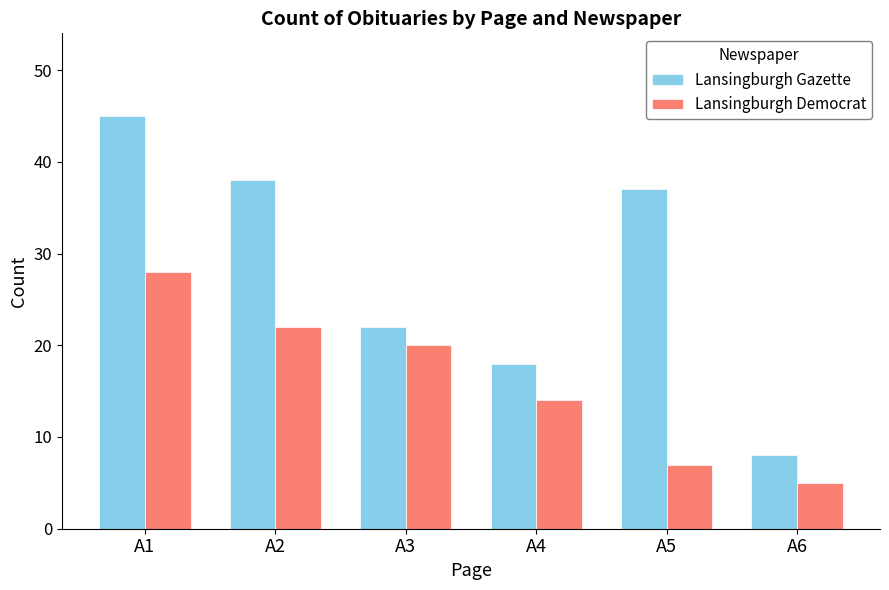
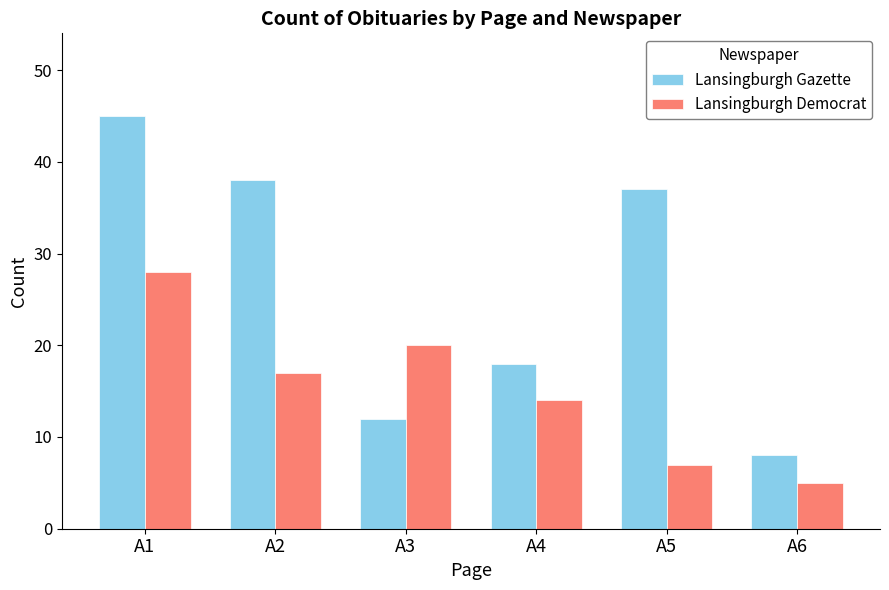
  {
    "Lansingburgh Gazette": {
      "A1": 45,
      "A2": 38,
-     "A3": 22,
+     "A3": 12,
      "A4": 18,
      "A5": 37,
      "A6": 8
    },
    "Lansingburgh Democrat": {
      "A1": 28,
-     "A2": 22,
+     "A2": 17,
      "A3": 20,
      "A4": 14,
      "A5": 7,
      "A6": 5
    }
  }
